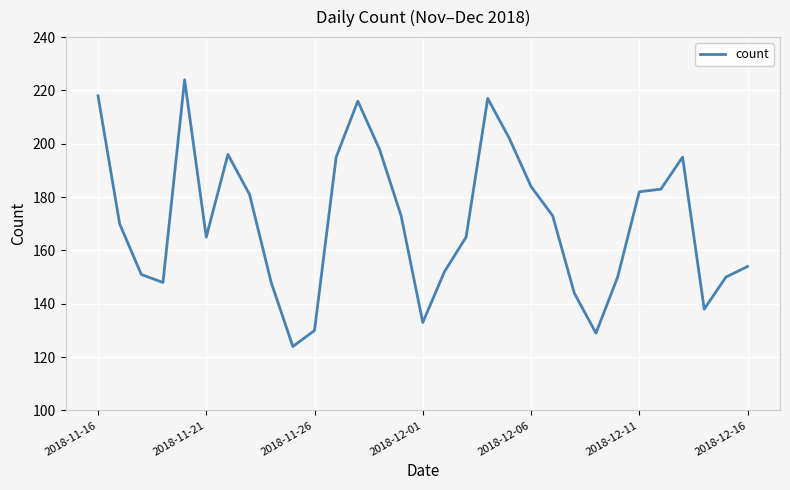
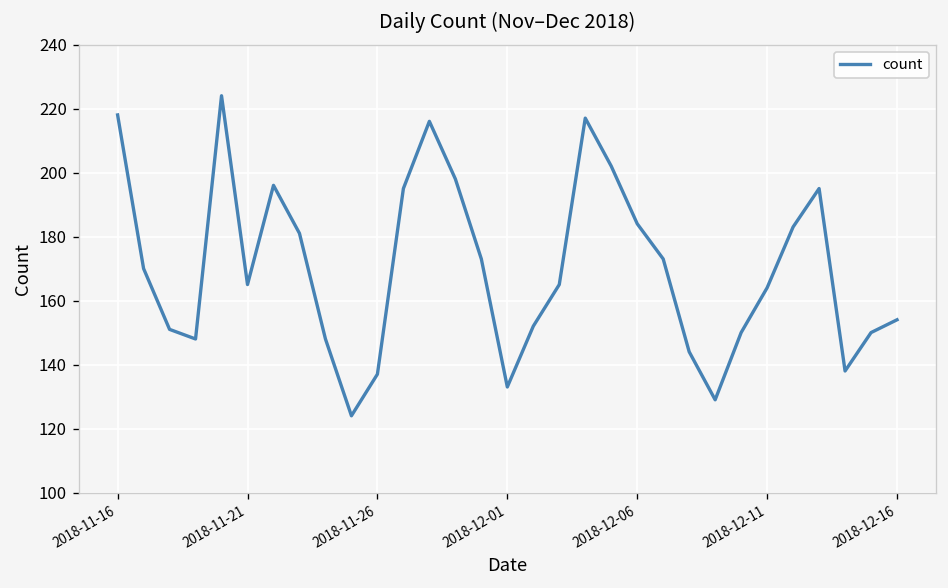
  {
    "2018-11-16": 218,
    "2018-11-21": 165,
-   "2018-11-26": 130,
+   "2018-11-26": 137,
    "2018-12-01": 133,
    "2018-12-06": 184,
-   "2018-12-11": 182,
+   "2018-12-11": 164,
    "2018-12-16": 154
  }
